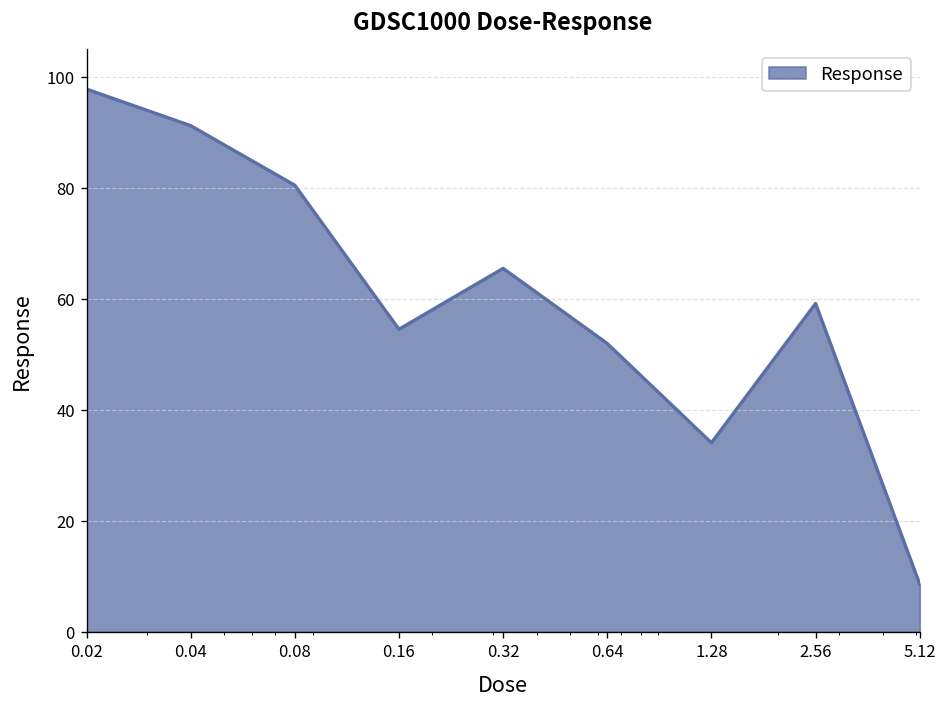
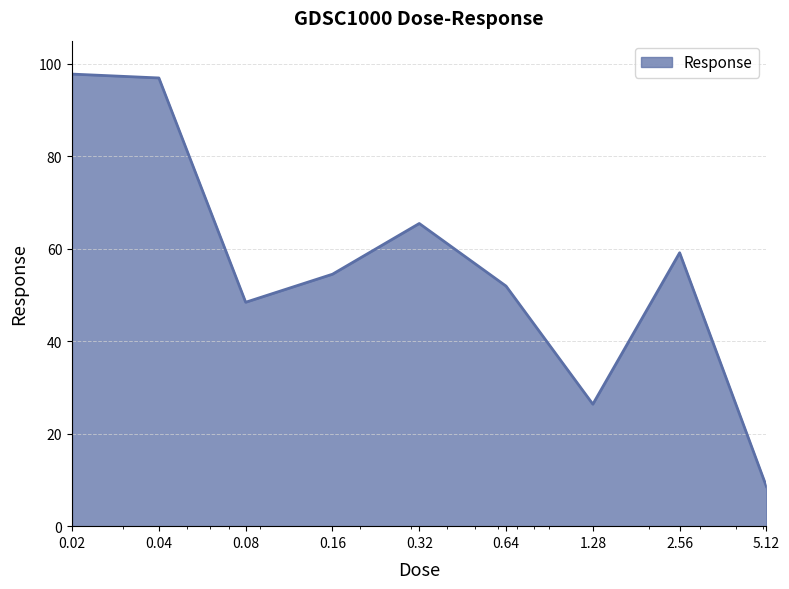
  {
    "0.02": 98,
-   "0.04": 91,
-   "0.08": 80,
+   "0.04": 97,
+   "0.08": 48,
    "0.16": 54,
    "0.32": 65,
    "0.64": 52,
-   "1.28": 34,
+   "1.28": 26,
    "2.56": 59,
    "5.12": 9
  }
